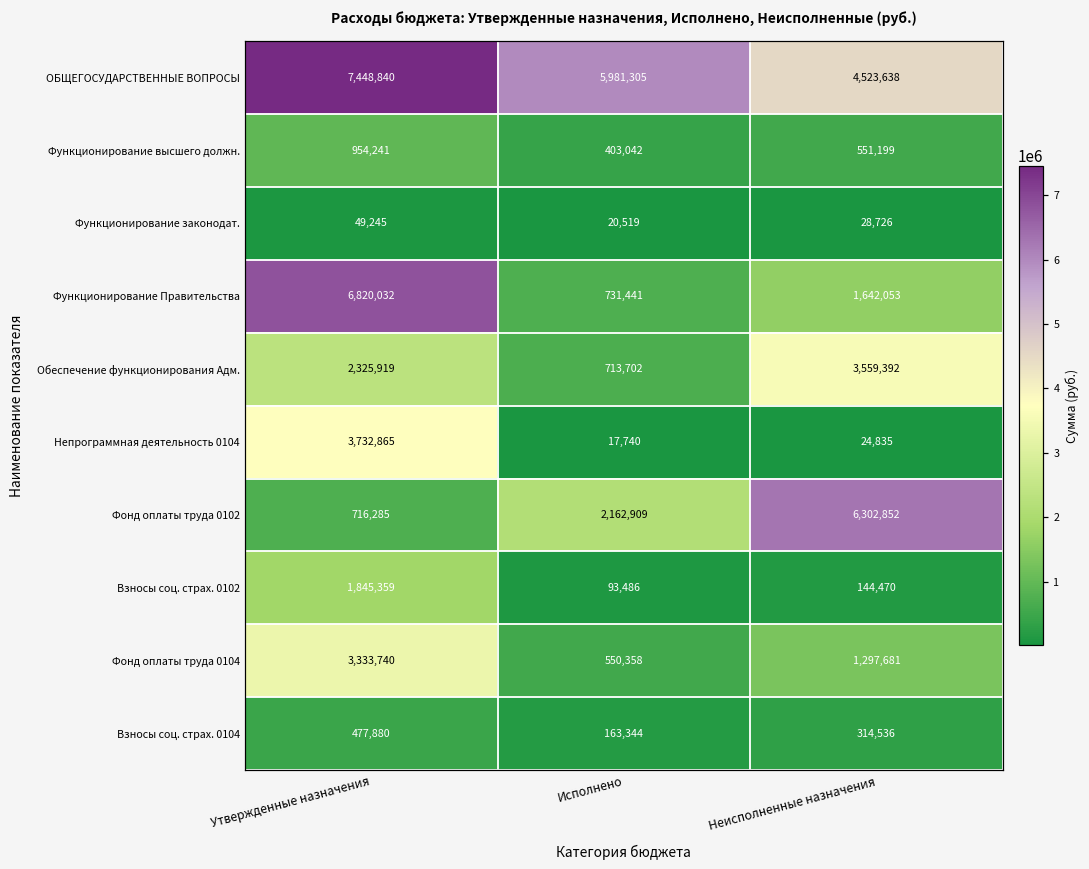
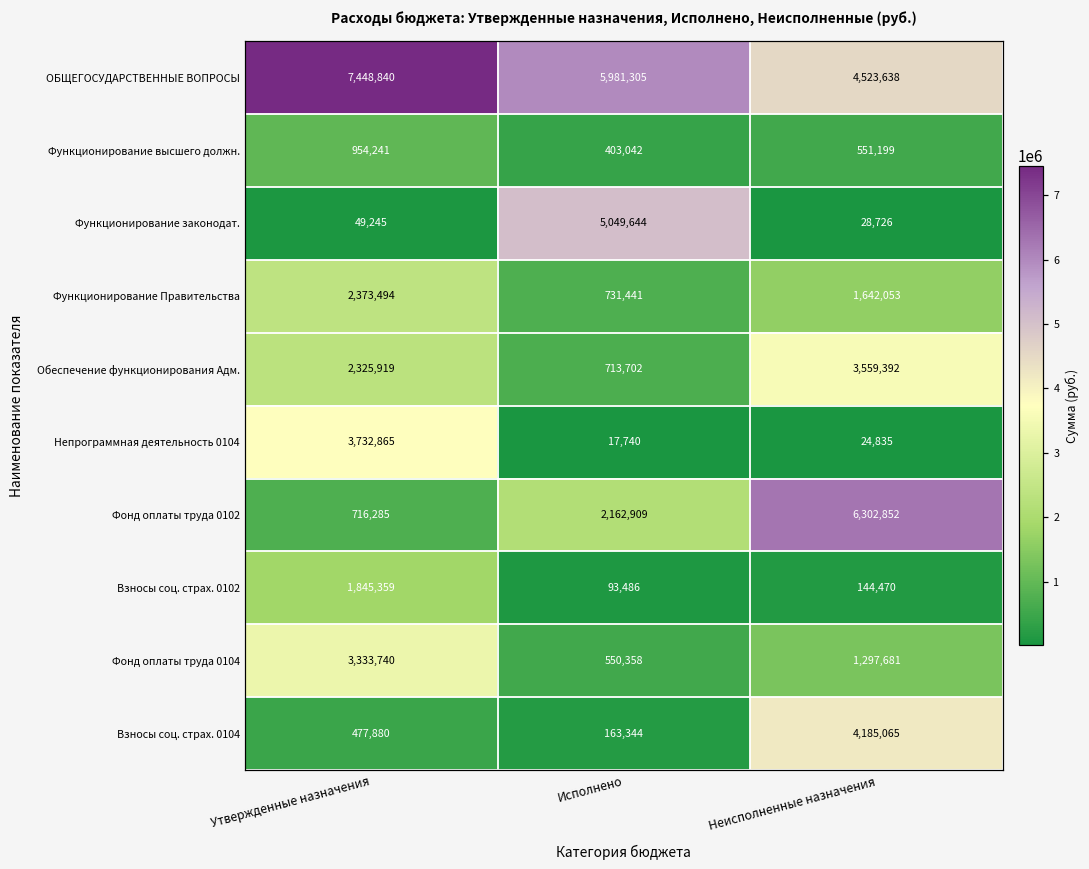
  {
    "ОБЩЕГОСУДАРСТВЕННЫЕ ВОПРОСЫ": {
      "Утвержденные назначения": "7,448,840",
      "Исполнено": "5,981,305",
      "Неисполненные назначения": "4,523,638"
    },
    "Функционирование высшего должн.": {
      "Утвержденные назначения": "954,241",
      "Исполнено": "403,042",
      "Неисполненные назначения": "551,199"
    },
    "Функционирование законодат.": {
      "Утвержденные назначения": "49,245",
-     "Исполнено": "20,519",
+     "Исполнено": "5,049,644",
      "Неисполненные назначения": "28,726"
    },
    "Функционирование Правительства": {
-     "Утвержденные назначения": "6,820,032",
+     "Утвержденные назначения": "2,373,494",
      "Исполнено": "731,441",
      "Неисполненные назначения": "1,642,053"
    },
    "Обеспечение функционирования Адм.": {
      "Утвержденные назначения": "2,325,919",
      "Исполнено": "713,702",
      "Неисполненные назначения": "3,559,392"
    },
    "Непрограммная деятельность 0104": {
      "Утвержденные назначения": "3,732,865",
      "Исполнено": "17,740",
      "Неисполненные назначения": "24,835"
    },
    "Фонд оплаты труда 0102": {
      "Утвержденные назначения": "716,285",
      "Исполнено": "2,162,909",
      "Неисполненные назначения": "6,302,852"
    },
    "Взносы соц. страх. 0102": {
      "Утвержденные назначения": "1,845,359",
      "Исполнено": "93,486",
      "Неисполненные назначения": "144,470"
    },
    "Фонд оплаты труда 0104": {
      "Утвержденные назначения": "3,333,740",
      "Исполнено": "550,358",
      "Неисполненные назначения": "1,297,681"
    },
    "Взносы соц. страх. 0104": {
      "Утвержденные назначения": "477,880",
      "Исполнено": "163,344",
-     "Неисполненные назначения": "314,536"
+     "Неисполненные назначения": "4,185,065"
    }
  }
